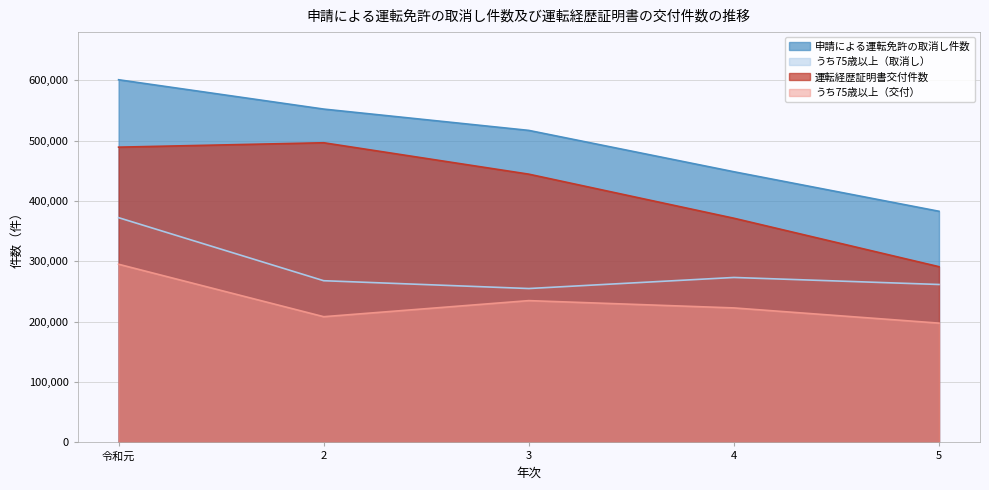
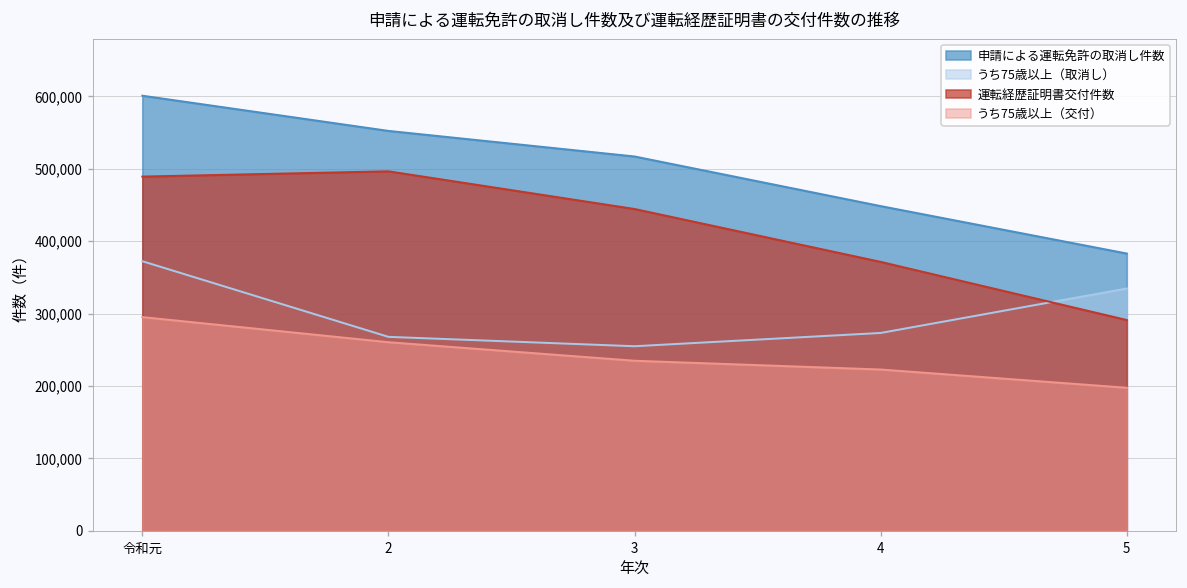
  {
    "申請による運転免許の取消し件数": {
      "令和元": "600,000",
      "2": "550,000",
      "3": "520,000",
      "4": "450,000",
      "5": "380,000"
    },
    "うち75歳以上（取消し）": {
      "令和元": "370,000",
      "2": "270,000",
      "3": "250,000",
      "4": "270,000",
-     "5": "260,000"
+     "5": "330,000"
    },
    "運転経歴証明書交付件数": {
      "令和元": "490,000",
      "2": "500,000",
      "3": "440,000",
      "4": "370,000",
      "5": "290,000"
    },
    "うち75歳以上（交付）": {
      "令和元": "300,000",
-     "2": "210,000",
+     "2": "260,000",
      "3": "230,000",
      "4": "220,000",
      "5": "200,000"
    }
  }
